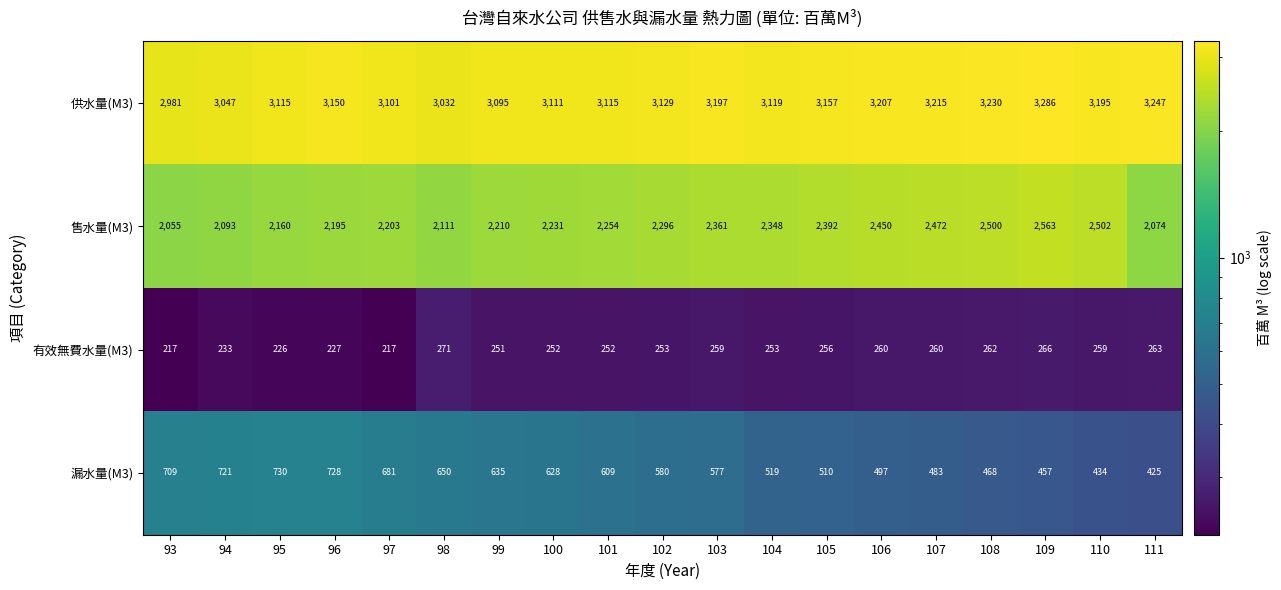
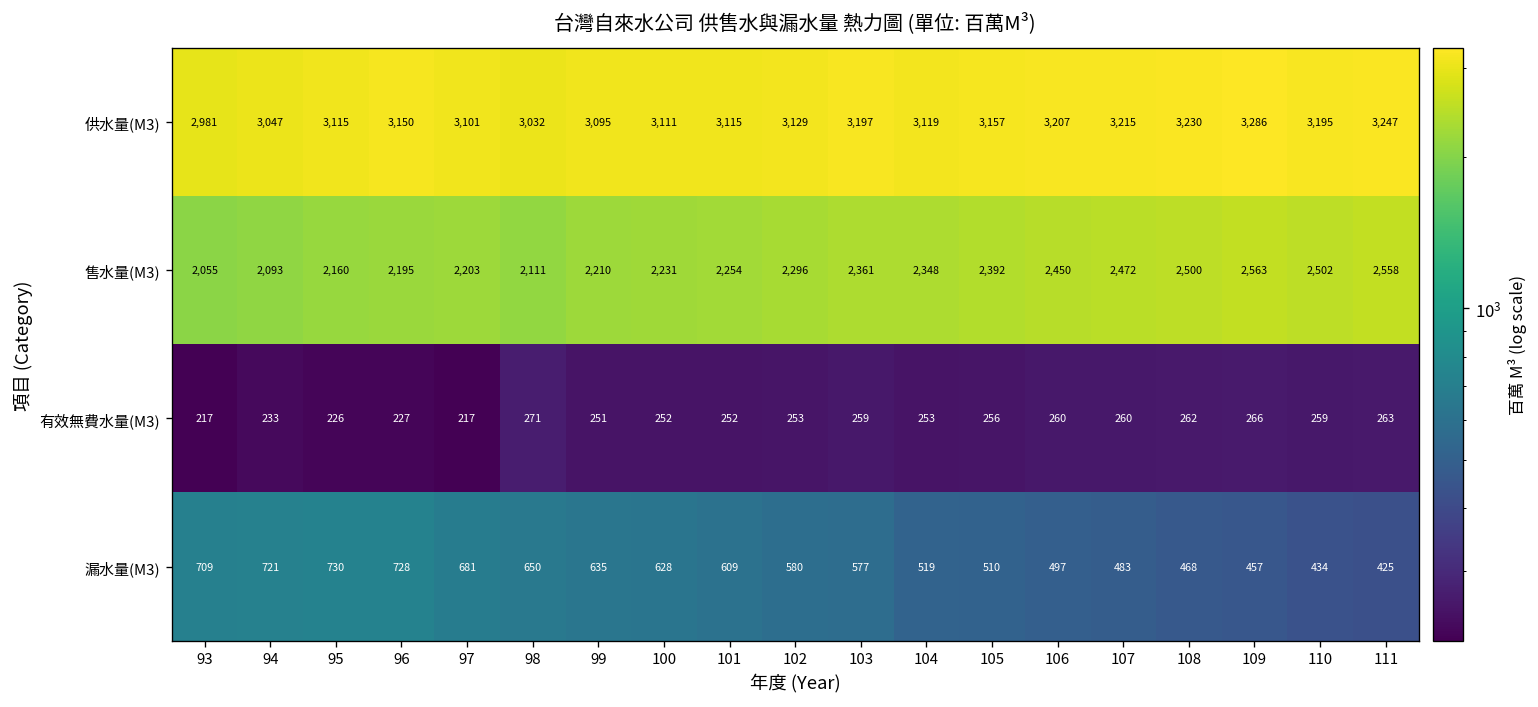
  {
    "供水量(M3)": {
      "93": "2,981",
      "94": "3,047",
      "95": "3,115",
      "96": "3,150",
      "97": "3,101",
      "98": "3,032",
      "99": "3,095",
      "100": "3,111",
      "101": "3,115",
      "102": "3,129",
      "103": "3,197",
      "104": "3,119",
      "105": "3,157",
      "106": "3,207",
      "107": "3,215",
      "108": "3,230",
      "109": "3,286",
      "110": "3,195",
      "111": "3,247"
    },
    "售水量(M3)": {
      "93": "2,055",
      "94": "2,093",
      "95": "2,160",
      "96": "2,195",
      "97": "2,203",
      "98": "2,111",
      "99": "2,210",
      "100": "2,231",
      "101": "2,254",
      "102": "2,296",
      "103": "2,361",
      "104": "2,348",
      "105": "2,392",
      "106": "2,450",
      "107": "2,472",
      "108": "2,500",
      "109": "2,563",
      "110": "2,502",
-     "111": "2,074"
+     "111": "2,558"
    },
    "有效無費水量(M3)": {
      "93": "217",
      "94": "233",
      "95": "226",
      "96": "227",
      "97": "217",
      "98": "271",
      "99": "251",
      "100": "252",
      "101": "252",
      "102": "253",
      "103": "259",
      "104": "253",
      "105": "256",
      "106": "260",
      "107": "260",
      "108": "262",
      "109": "266",
      "110": "259",
      "111": "263"
    },
    "漏水量(M3)": {
      "93": "709",
      "94": "721",
      "95": "730",
      "96": "728",
      "97": "681",
      "98": "650",
      "99": "635",
      "100": "628",
      "101": "609",
      "102": "580",
      "103": "577",
      "104": "519",
      "105": "510",
      "106": "497",
      "107": "483",
      "108": "468",
      "109": "457",
      "110": "434",
      "111": "425"
    }
  }
